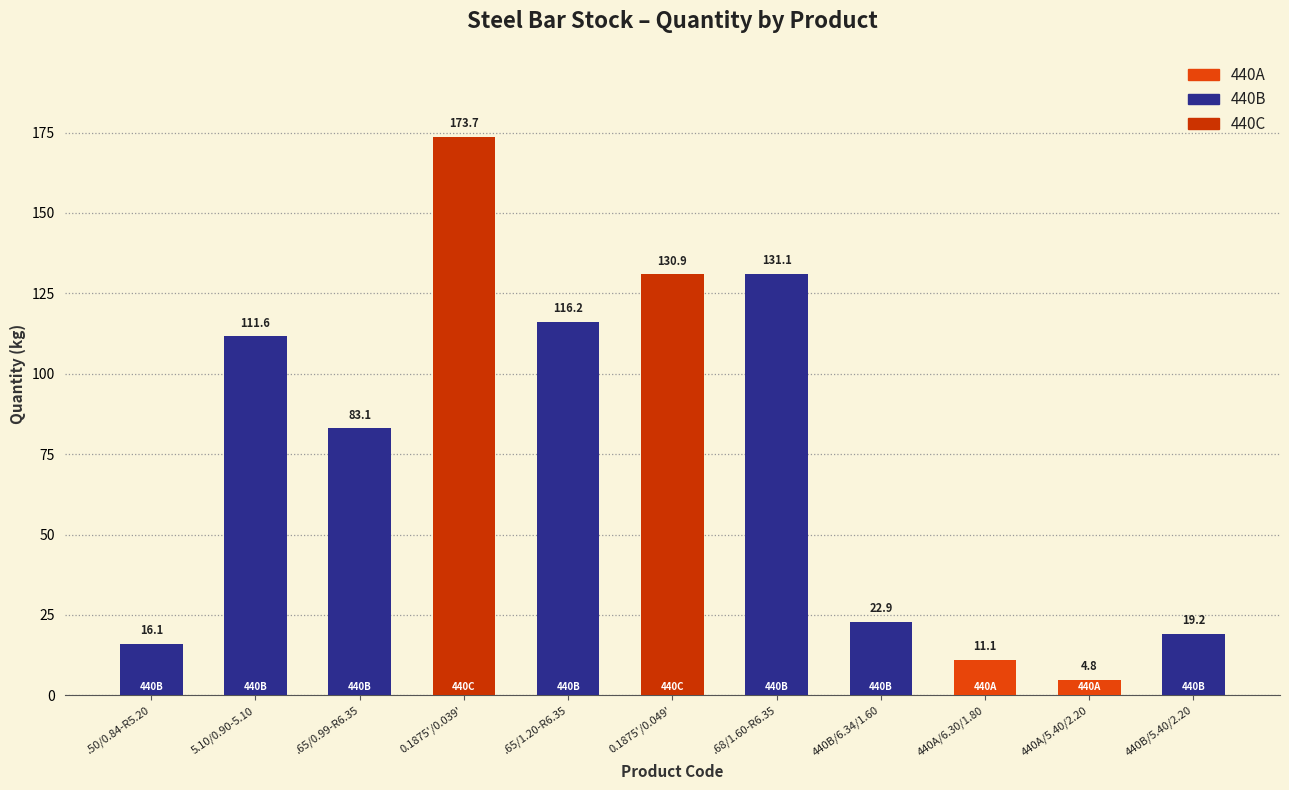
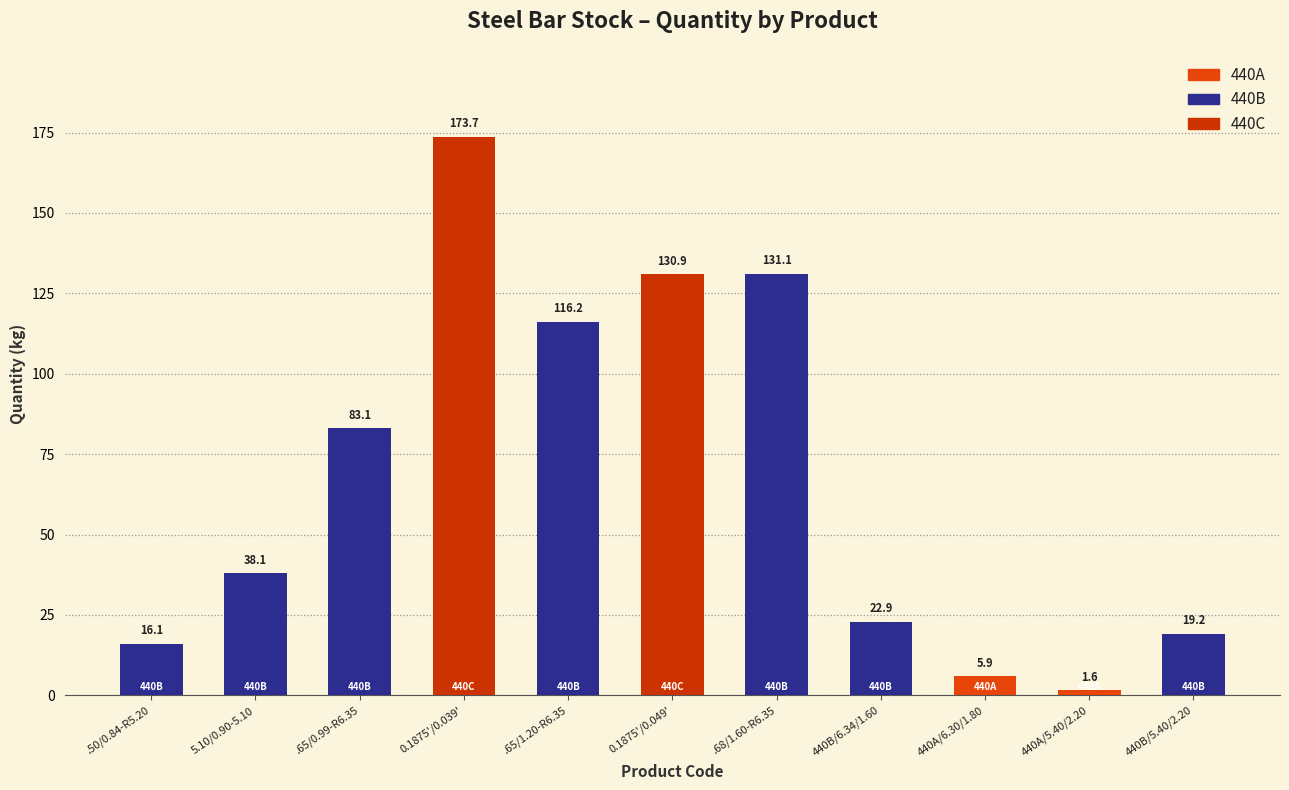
  {
    ".50/0.84-R5.20": 16.1,
-   "5.10/0.90-5.10": 111.6,
+   "5.10/0.90-5.10": 38.1,
    ".65/0.99-R6.35": 83.1,
    "0.1875'/0.039'": 173.7,
    ".65/1.20-R6.35": 116.2,
    "0.1875'/0.049'": 130.9,
    ".68/1.60-R6.35": 131.1,
    "440B/6.34/1.60": 22.9,
-   "440A/6.30/1.80": 11.1,
-   "440A/5.40/2.20": 4.8,
+   "440A/6.30/1.80": 5.9,
+   "440A/5.40/2.20": 1.6,
    "440B/5.40/2.20": 19.2
  }
